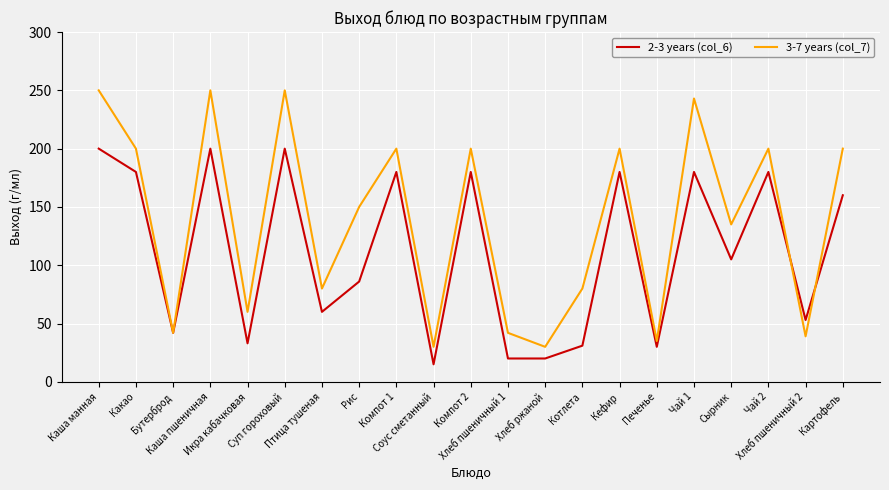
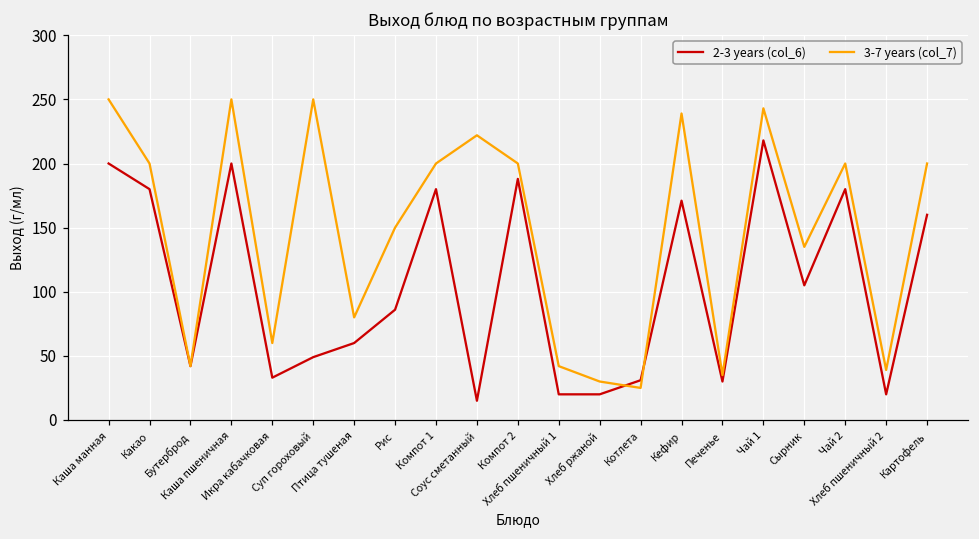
  {
    "2-3 years (col_6)": {
      "Каша манная": 200,
      "Какао": 180,
      "Каша пшеничная": 200,
      "Икра кабачковая": 33,
-     "Суп гороховый": 200,
+     "Суп гороховый": 49,
      "Птица тушеная": 60,
      "Рис": 86,
      "Компот 1": 180,
      "Соус сметанный": 15,
-     "Компот 2": 180,
+     "Компот 2": 188,
      "Хлеб пшеничный 1": 20,
      "Хлеб ржаной": 20,
      "Котлета": 31,
-     "Кефир": 180,
+     "Кефир": 171,
      "Печенье": 30,
-     "Чай 1": 180,
+     "Чай 1": 218,
      "Сырник": 105,
      "Чай 2": 180,
-     "Хлеб пшеничный 2": 53,
+     "Хлеб пшеничный 2": 20,
      "Картофель": 160
    },
    "3-7 years (col_7)": {
      "Каша манная": 250,
      "Какао": 200,
      "Каша пшеничная": 250,
      "Икра кабачковая": 60,
      "Суп гороховый": 250,
      "Птица тушеная": 80,
      "Рис": 150,
      "Компот 1": 200,
-     "Соус сметанный": 30,
+     "Соус сметанный": 222,
      "Компот 2": 200,
      "Хлеб пшеничный 1": 42,
      "Хлеб ржаной": 30,
-     "Котлета": 80,
-     "Кефир": 200,
+     "Котлета": 25,
+     "Кефир": 239,
      "Печенье": 35,
      "Чай 1": 243,
      "Сырник": 135,
      "Чай 2": 200,
      "Хлеб пшеничный 2": 39,
      "Картофель": 200
    }
  }
